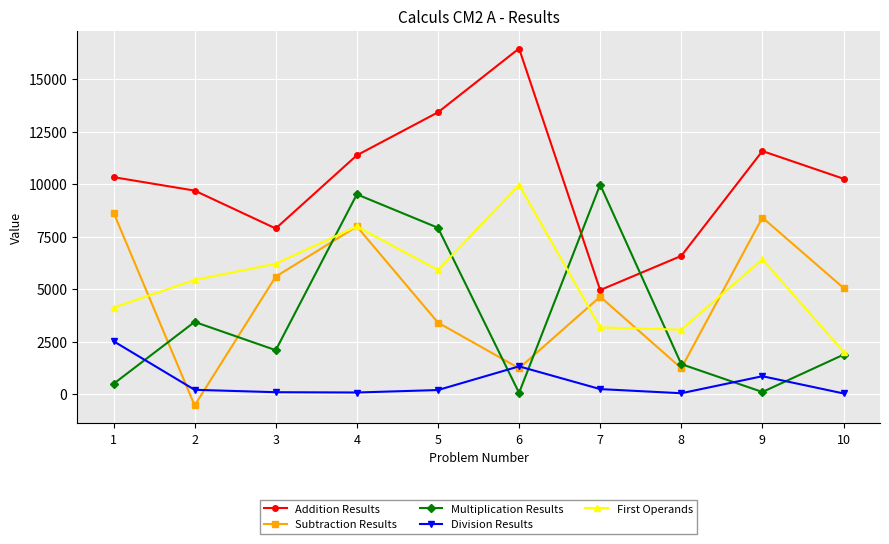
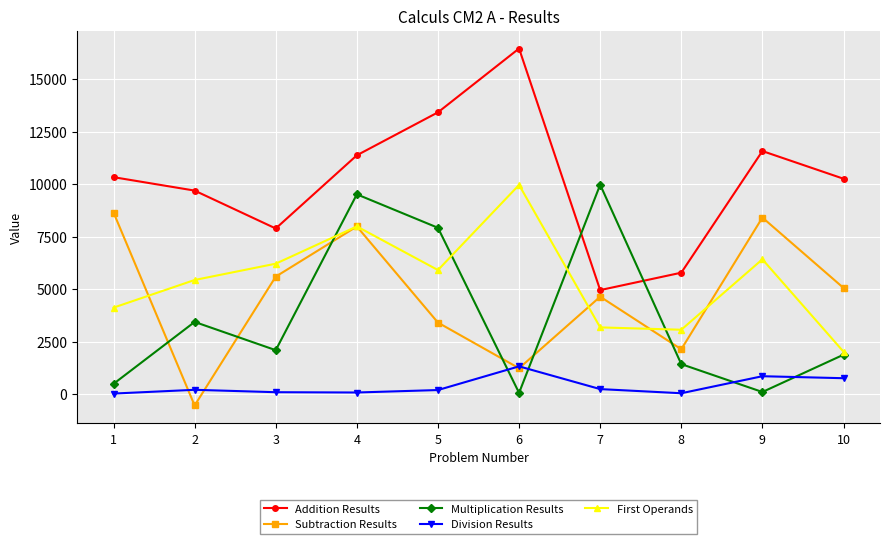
  {
    "Addition Results": {
      "1": 10300,
      "2": 9700,
      "3": 7900,
      "4": 11400,
      "5": 13400,
      "6": 16500,
      "7": 5000,
-     "8": 6600,
+     "8": 5800,
      "9": 11600,
      "10": 10300
    },
    "Subtraction Results": {
      "1": 8700,
      "2": -500,
      "3": 5600,
      "5": 3400,
      "7": 4600,
-     "8": 1200,
+     "8": 2100,
      "9": 8400,
      "10": 5100
    },
    "Multiplication Results": {
      "1": 500,
      "2": 3400,
      "3": 2100,
      "4": 9500,
      "5": 7900,
      "6": 100,
      "7": 10000,
      "8": 1400,
      "9": 100,
      "10": 1900
    },
    "Division Results": {
-     "1": 2500,
+     "1": 0,
      "2": 200,
      "3": 100,
      "4": 100,
      "5": 200,
      "7": 200,
      "8": 0,
      "9": 800,
-     "10": 0
+     "10": 800
    },
    "First Operands": {
      "1": 4100,
      "2": 5400,
      "3": 6200,
      "5": 5900,
      "6": 10000,
      "7": 3200,
      "8": 3100,
      "9": 6400,
      "10": 2000
    }
  }
